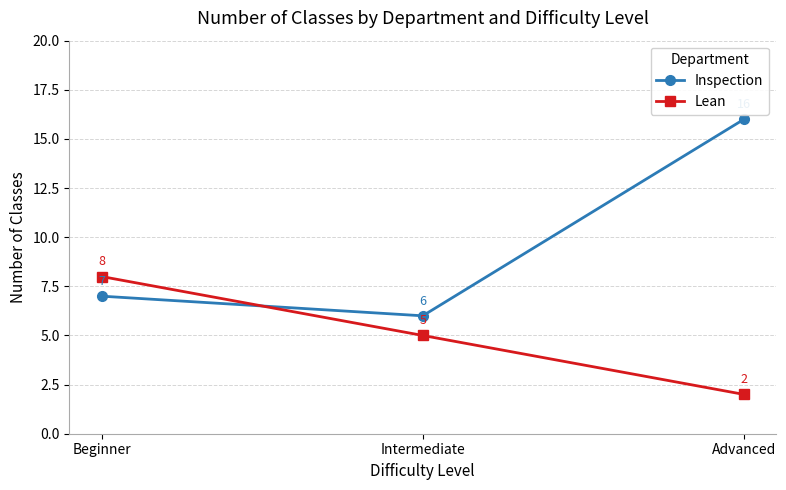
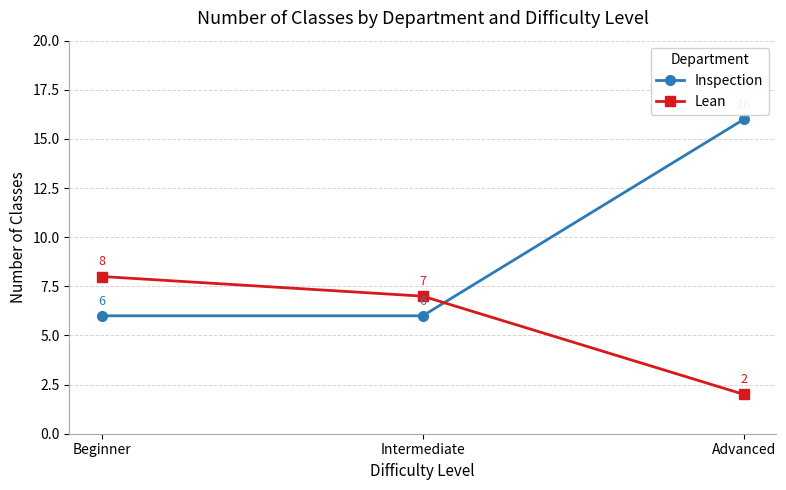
  {
    "Inspection": {
-     "Beginner": 7
+     "Beginner": 6
    },
    "Lean": {
      "Beginner": 8,
-     "Intermediate": 5,
+     "Intermediate": 7,
      "Advanced": 2
    }
  }
